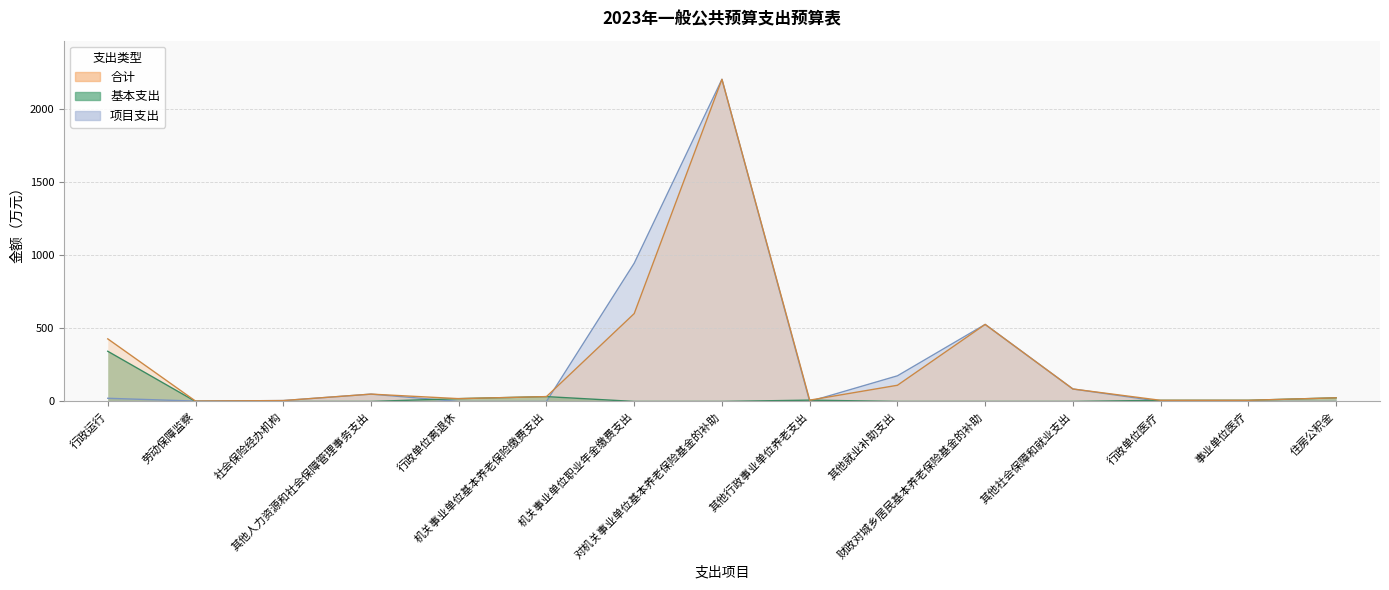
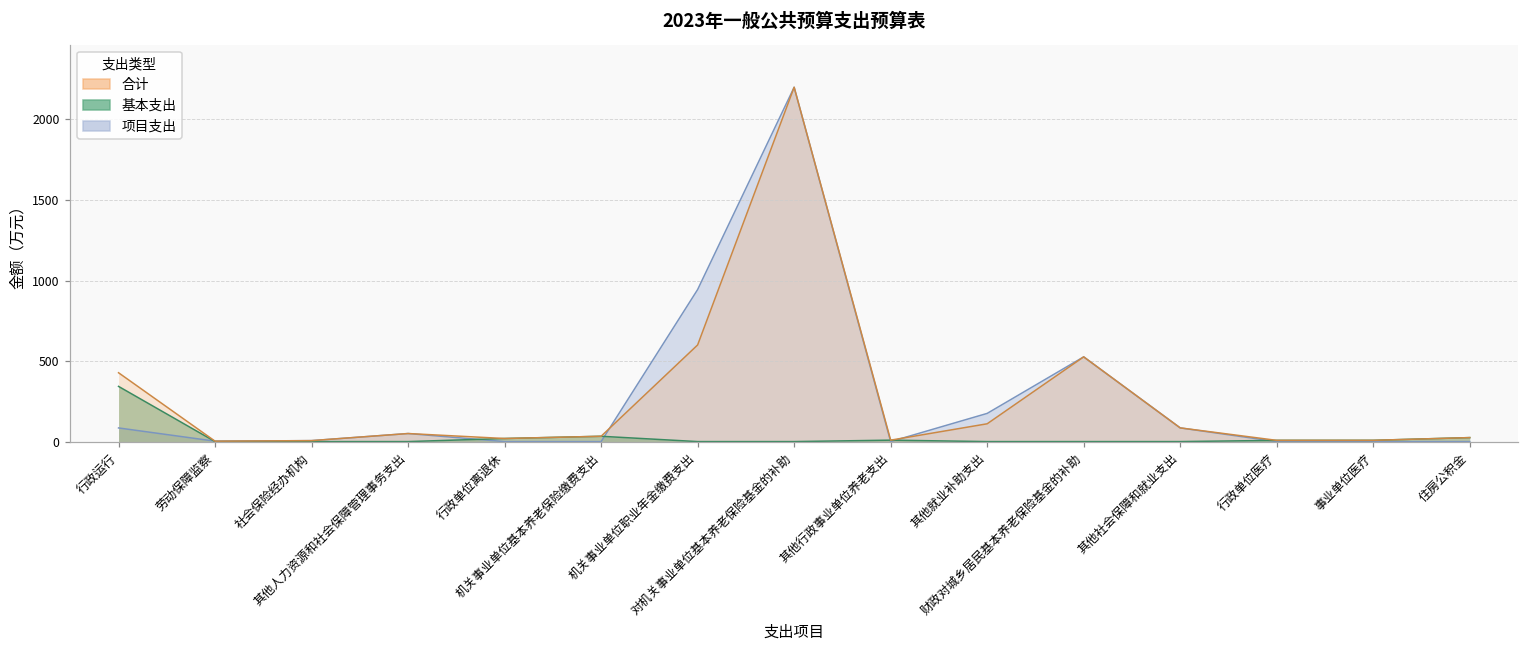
  {
    "项目支出": {
-     "行政运行": 20,
+     "行政运行": 80,
      "行政单位离退休": 0,
      "机关事业单位基本养老保险缴费支出": 0,
      "机关事业单位职业年金缴费支出": 940,
      "其他就业补助支出": 180,
      "住房公积金": 0
    },
    "基本支出": {
      "行政运行": 340,
      "其他人力资源和社会保障管理事务支出": 0,
      "机关事业单位职业年金缴费支出": 0,
      "对机关事业单位基本养老保险基金的补助": 0,
      "其他就业补助支出": 0,
      "财政对城乡居民基本养老保险基金的补助": 0,
      "其他社会保障和就业支出": 0
    },
    "合计": {
      "行政运行": 430,
      "机关事业单位职业年金缴费支出": 600,
      "其他就业补助支出": 110
    }
  }
